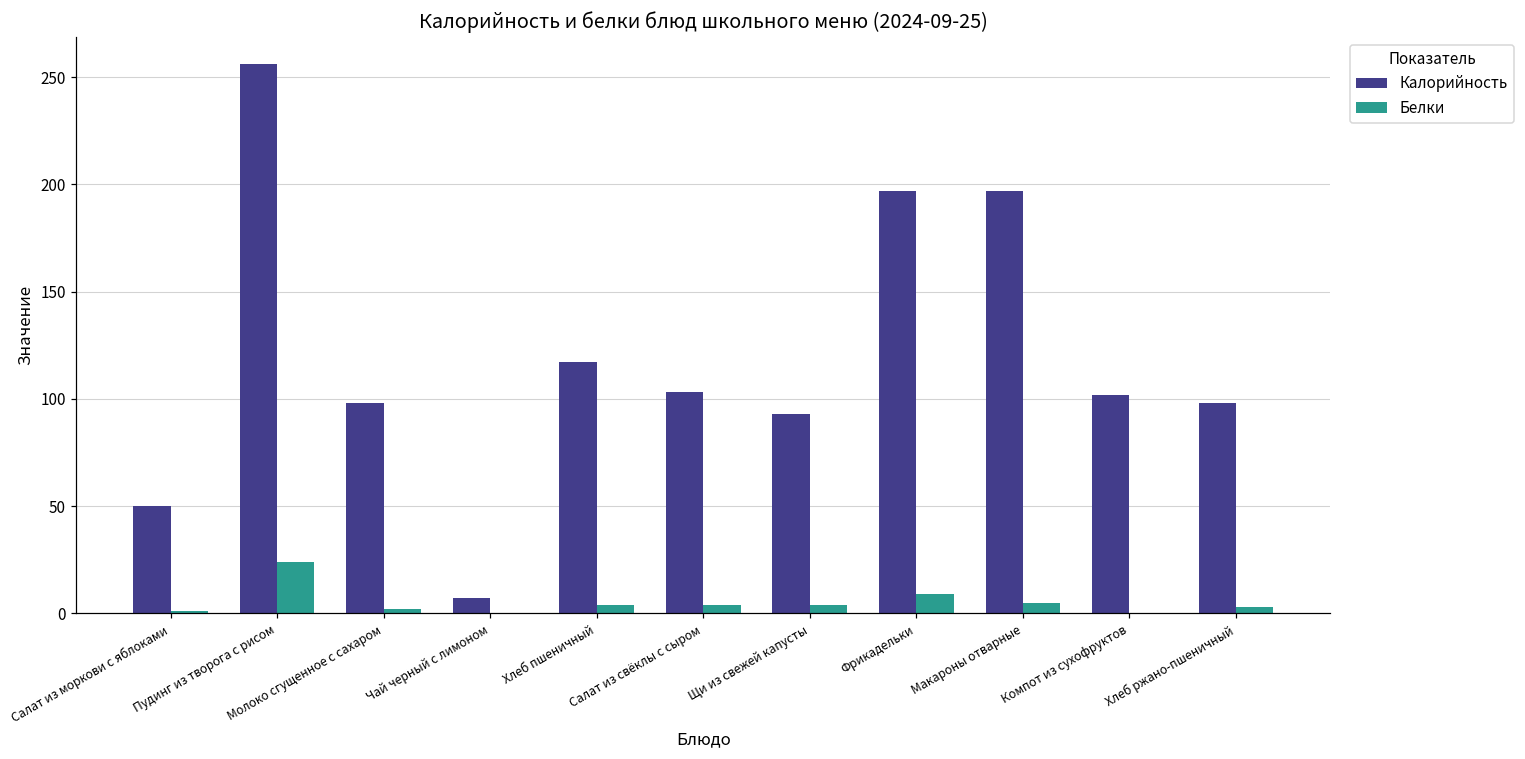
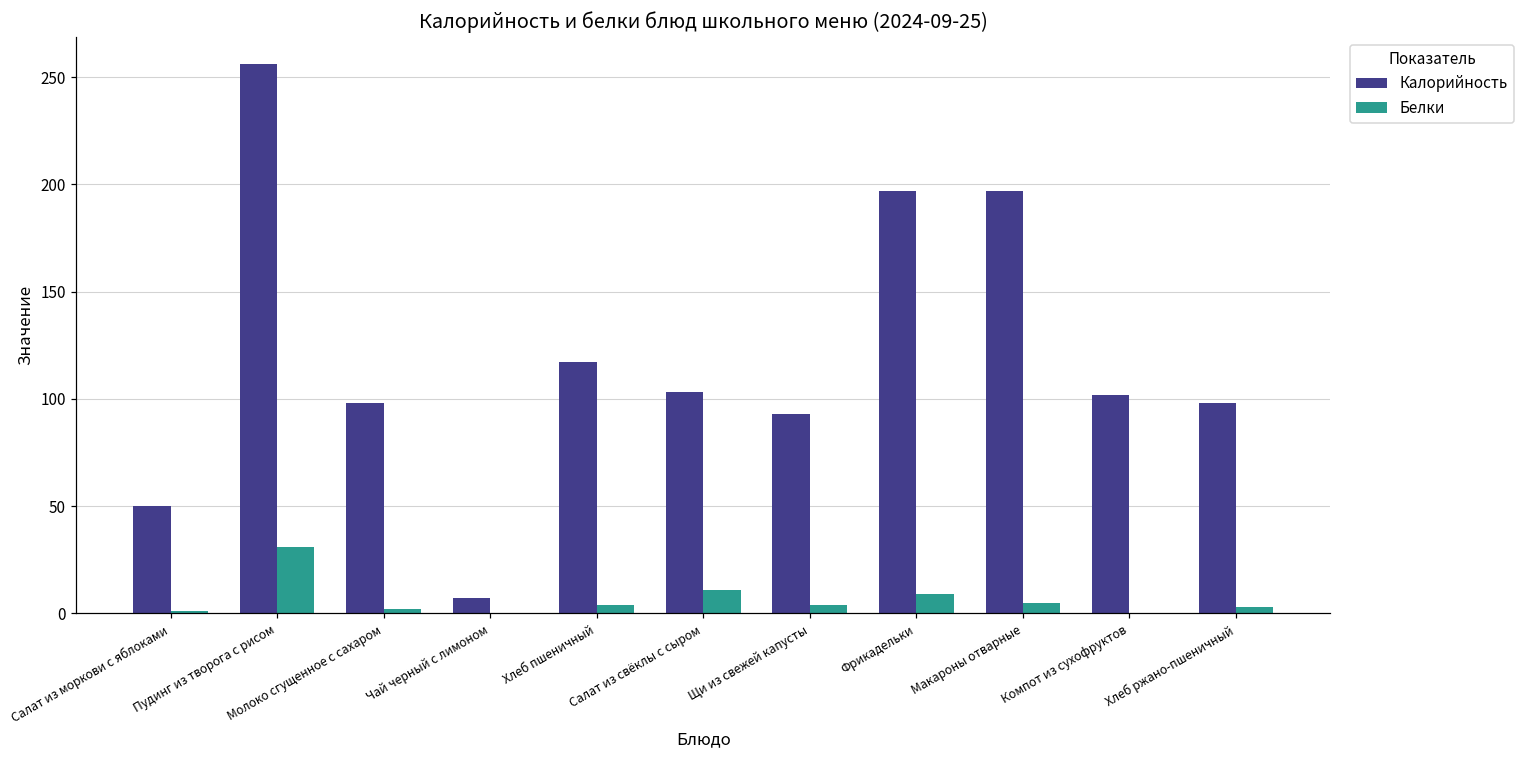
  {
    "Калорийность": {
      "Салат из моркови с яблоками": 50,
      "Пудинг из творога с рисом": 256,
      "Молоко сгущенное с сахаром": 98,
      "Чай черный с лимоном": 7,
      "Хлеб пшеничный": 117,
      "Салат из свёклы с сыром": 103,
      "Щи из свежей капусты": 93,
      "Фрикадельки": 197,
      "Макароны отварные": 197,
      "Компот из сухофруктов": 102,
      "Хлеб ржано-пшеничный": 98
    },
    "Белки": {
-     "Пудинг из творога с рисом": 24,
+     "Пудинг из творога с рисом": 31,
      "Молоко сгущенное с сахаром": 2,
      "Чай черный с лимоном": 0,
      "Хлеб пшеничный": 4,
-     "Салат из свёклы с сыром": 4,
+     "Салат из свёклы с сыром": 11,
      "Щи из свежей капусты": 4,
      "Фрикадельки": 9,
      "Макароны отварные": 5,
      "Компот из сухофруктов": 0,
      "Хлеб ржано-пшеничный": 3
    }
  }
